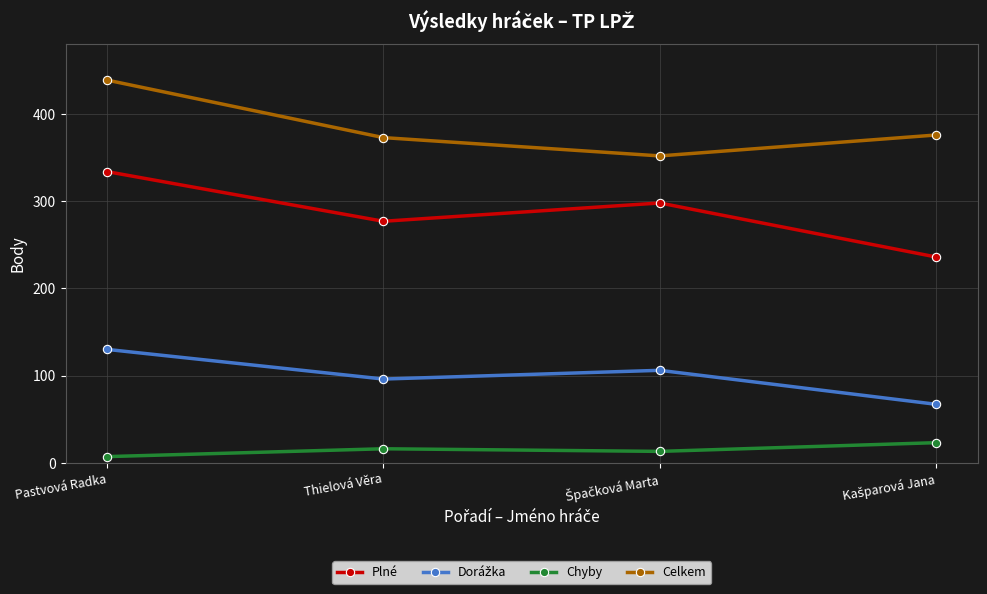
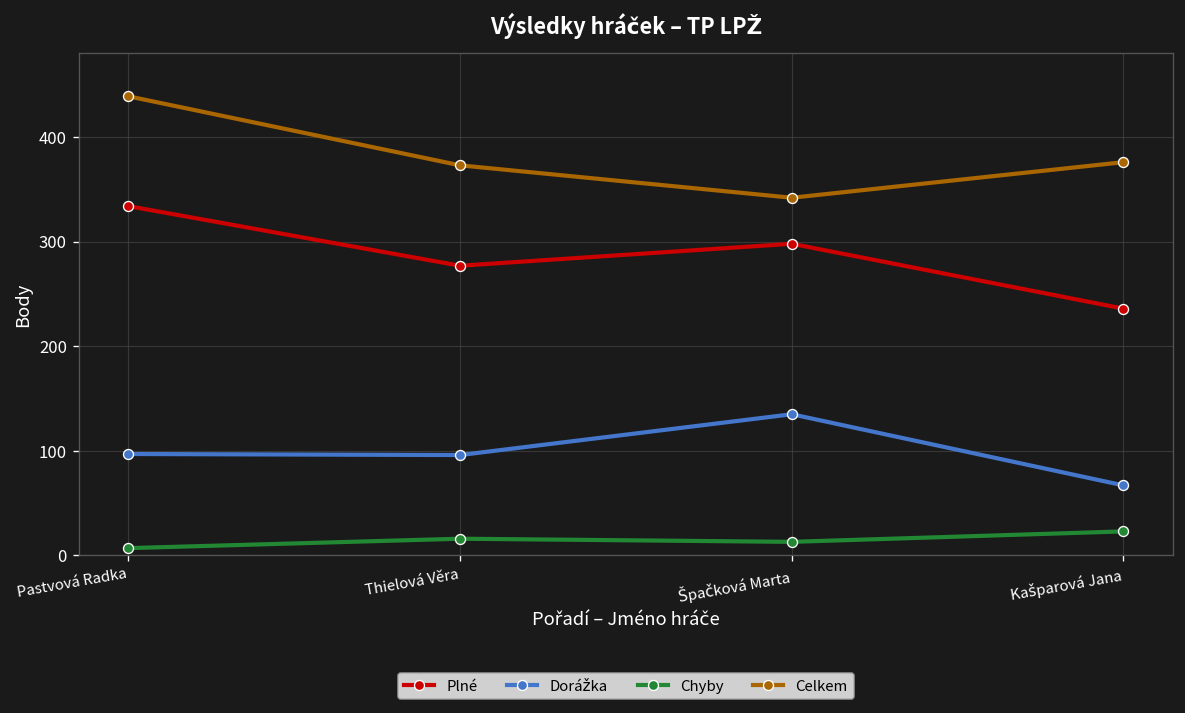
  {
    "Plné": {
      "Pastvová Radka": 330,
      "Thielová Věra": 280,
      "Špačková Marta": 300,
      "Kašparová Jana": 240
    },
    "Dorážka": {
-     "Pastvová Radka": 130,
+     "Pastvová Radka": 100,
      "Thielová Věra": 100,
-     "Špačková Marta": 110,
+     "Špačková Marta": 140,
      "Kašparová Jana": 70
    },
    "Chyby": {
      "Pastvová Radka": 10,
      "Thielová Věra": 20,
      "Špačková Marta": 10,
      "Kašparová Jana": 20
    },
    "Celkem": {
      "Pastvová Radka": 440,
      "Thielová Věra": 370,
-     "Špačková Marta": 350,
+     "Špačková Marta": 340,
      "Kašparová Jana": 380
    }
  }
